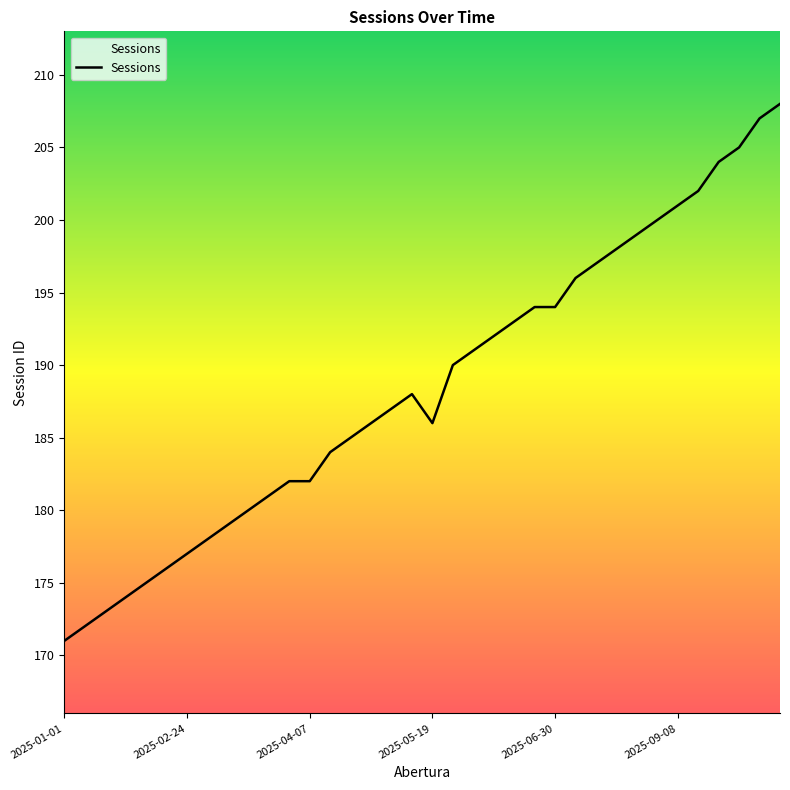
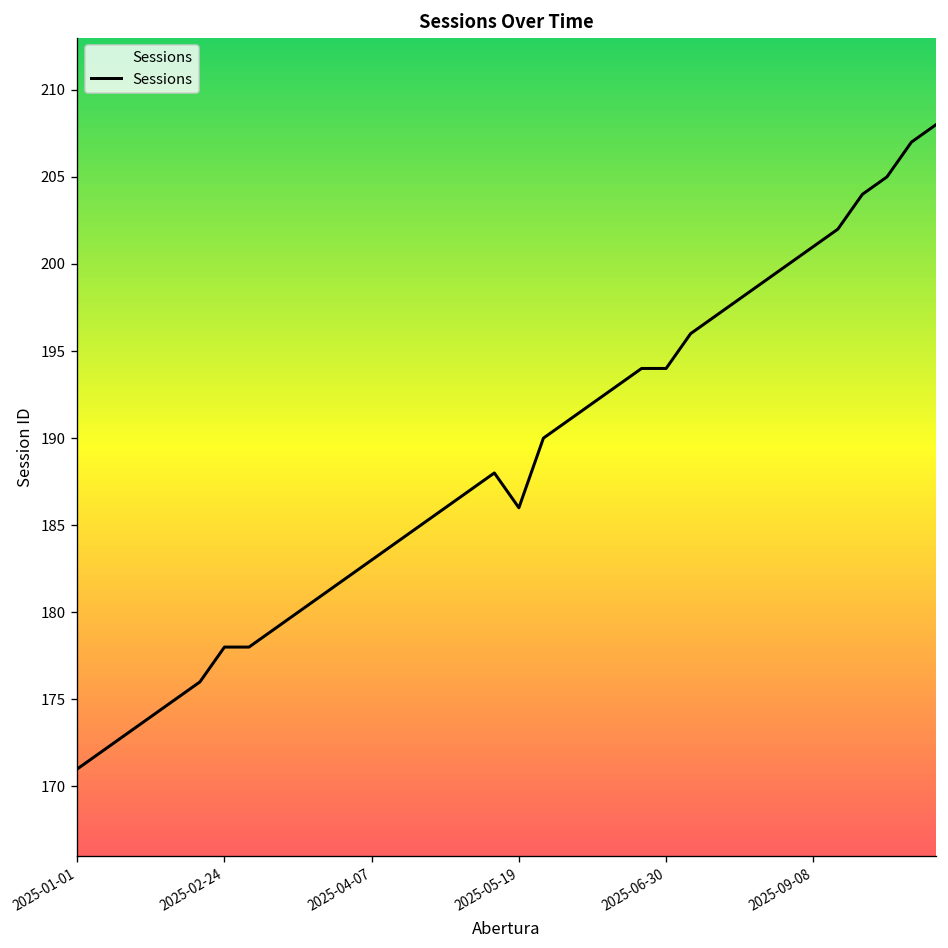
  {
    "2025-01-01": 171,
-   "2025-02-24": 177,
-   "2025-04-07": 182,
+   "2025-02-24": 178,
+   "2025-04-07": 183,
    "2025-05-19": 186,
    "2025-06-30": 194,
    "2025-09-08": 201
  }
